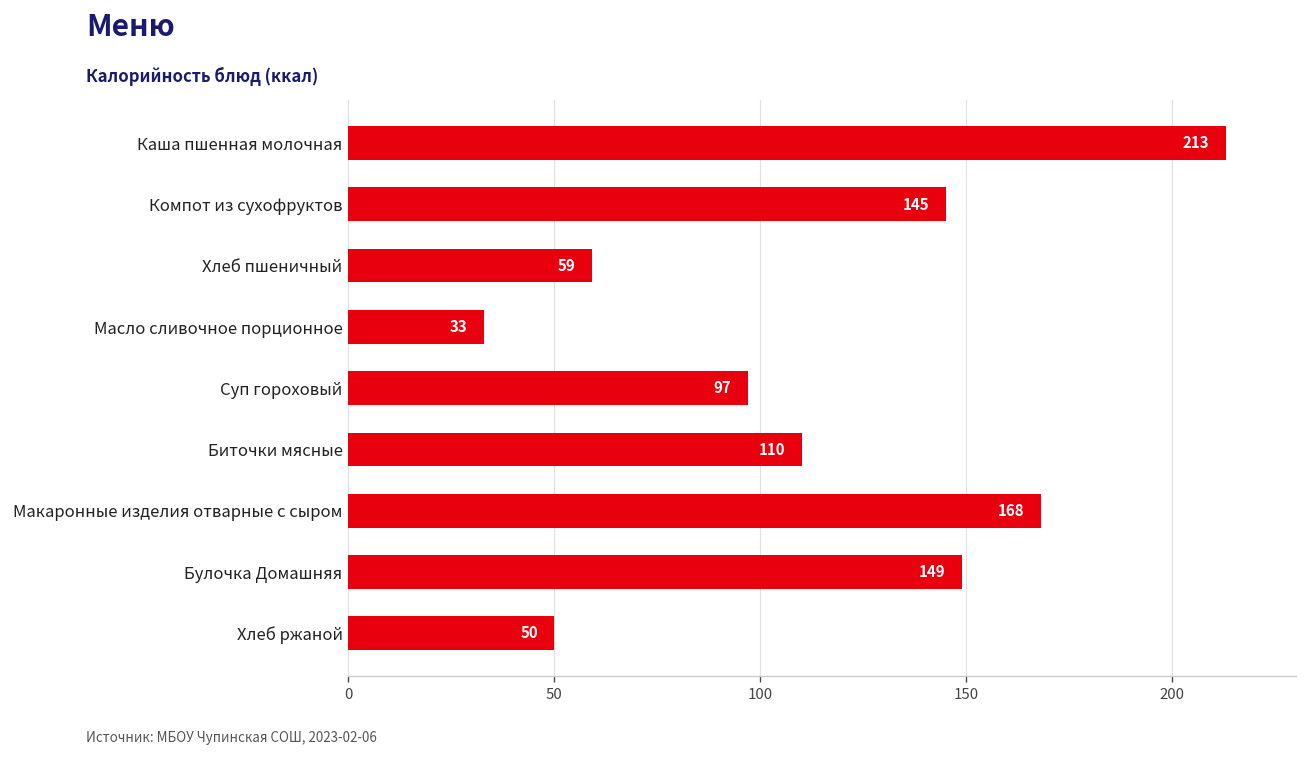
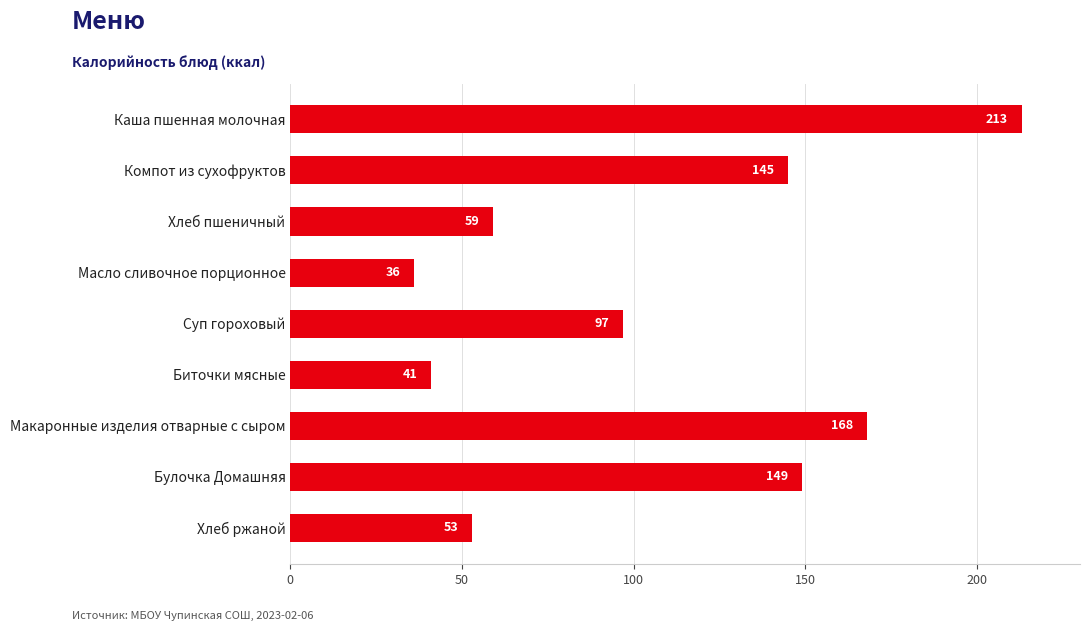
  {
    "Каша пшенная молочная": 213,
    "Компот из сухофруктов": 145,
    "Хлеб пшеничный": 59,
-   "Масло сливочное порционное": 33,
+   "Масло сливочное порционное": 36,
    "Суп гороховый": 97,
-   "Биточки мясные": 110,
+   "Биточки мясные": 41,
    "Макаронные изделия отварные с сыром": 168,
    "Булочка Домашняя": 149,
-   "Хлеб ржаной": 50
+   "Хлеб ржаной": 53
  }
